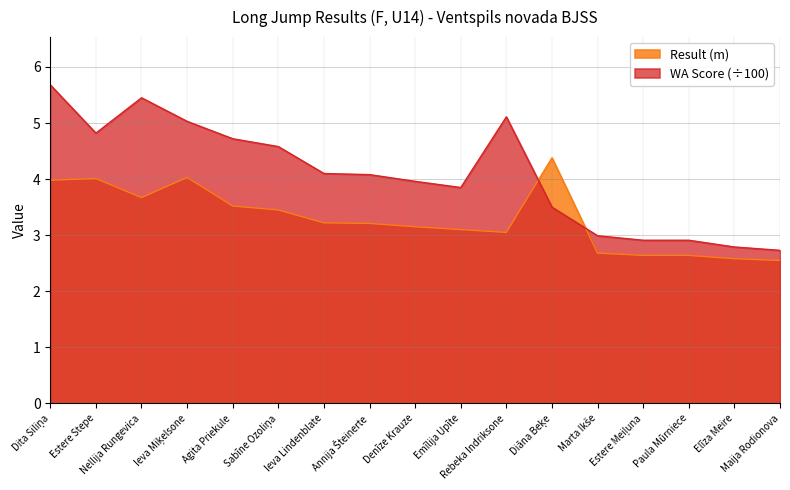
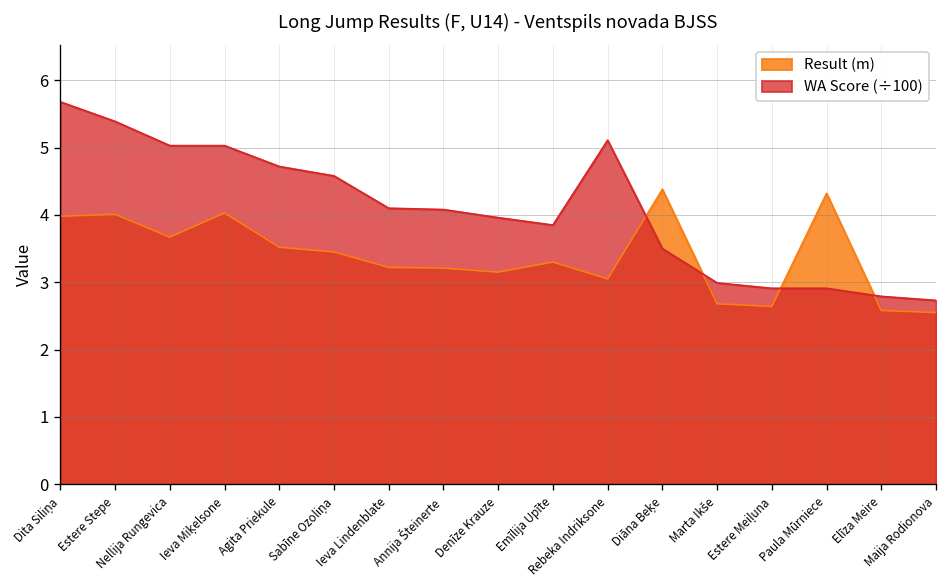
  {
    "Result (m)": {
      "Dita Siliņa": 4.0,
      "Estere Stepe": 4.0,
      "Nellija Rungevica": 3.7,
      "Ieva Miķelsone": 4.0,
      "Agita Priekule": 3.5,
      "Sabīne Ozoliņa": 3.5,
      "Ieva Lindenblate": 3.2,
      "Annija Šteinerte": 3.2,
      "Denīze Krauze": 3.2,
-     "Emīlija Upīte": 3.1,
+     "Emīlija Upīte": 3.3,
      "Rebeka Indriksone": 3.1,
      "Diāna Beķe": 4.4,
      "Marta Ikše": 2.7,
      "Estere Meiļuna": 2.6,
-     "Paula Mūrniece": 2.6,
+     "Paula Mūrniece": 4.3,
      "Elīza Meire": 2.6,
      "Maija Rodionova": 2.6
    },
    "WA Score (÷100)": {
      "Dita Siliņa": 5.7,
-     "Estere Stepe": 4.8,
-     "Nellija Rungevica": 5.5,
+     "Estere Stepe": 5.4,
+     "Nellija Rungevica": 5.0,
      "Ieva Miķelsone": 5.0,
      "Agita Priekule": 4.7,
      "Sabīne Ozoliņa": 4.6,
      "Ieva Lindenblate": 4.1,
      "Annija Šteinerte": 4.1,
      "Denīze Krauze": 4.0,
      "Emīlija Upīte": 3.9,
      "Rebeka Indriksone": 5.1,
      "Diāna Beķe": 3.5,
      "Marta Ikše": 3.0,
      "Estere Meiļuna": 2.9,
      "Paula Mūrniece": 2.9,
      "Elīza Meire": 2.8,
      "Maija Rodionova": 2.7
    }
  }
